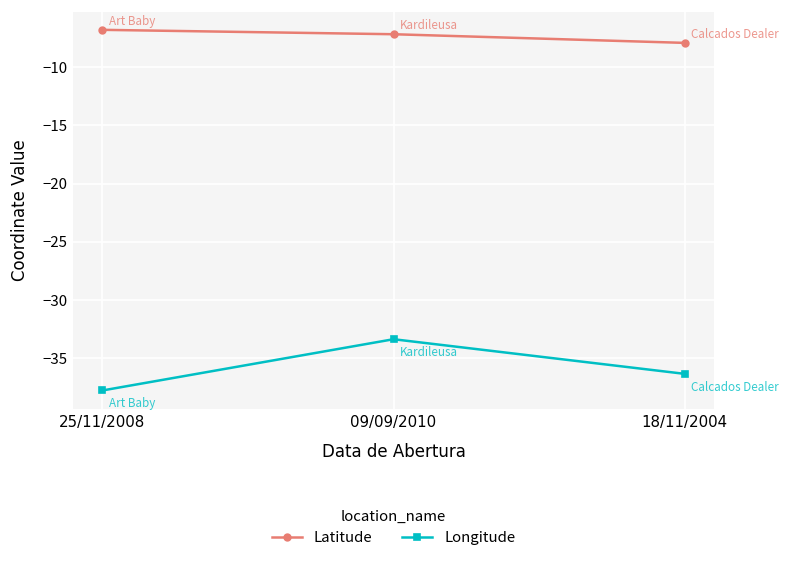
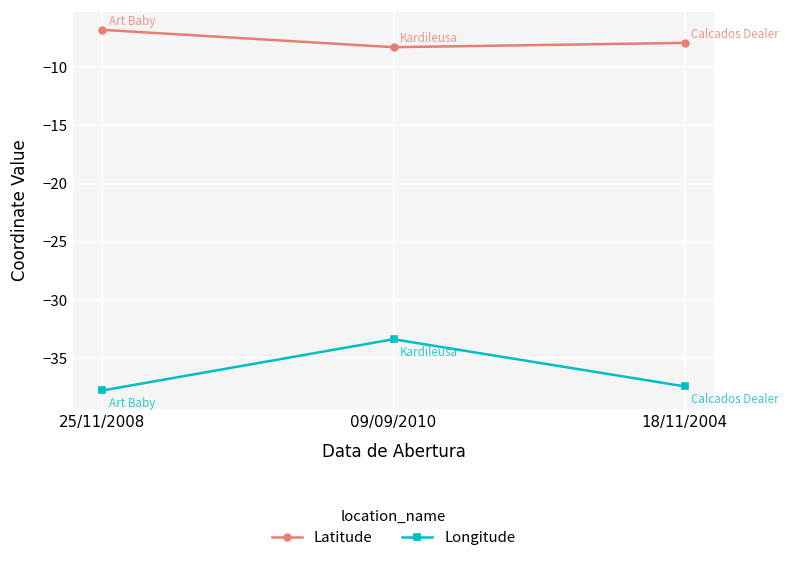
  {
    "Latitude": {
      "25/11/2008": -7,
-     "09/09/2010": -7,
+     "09/09/2010": -8,
      "18/11/2004": -8
    },
    "Longitude": {
      "25/11/2008": -38,
      "09/09/2010": -33,
-     "18/11/2004": -36
+     "18/11/2004": -37
    }
  }
